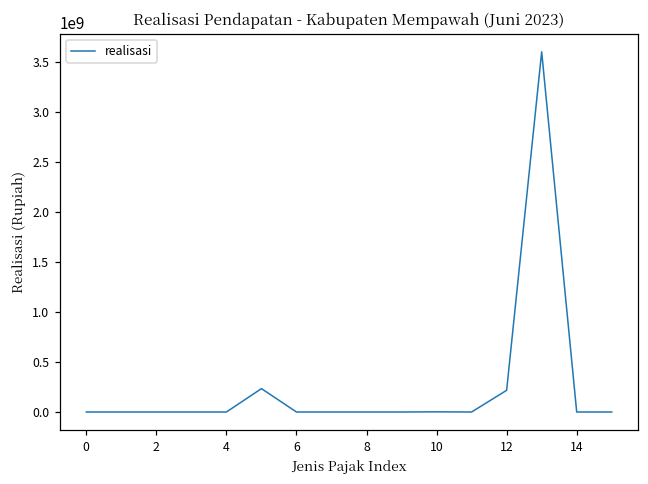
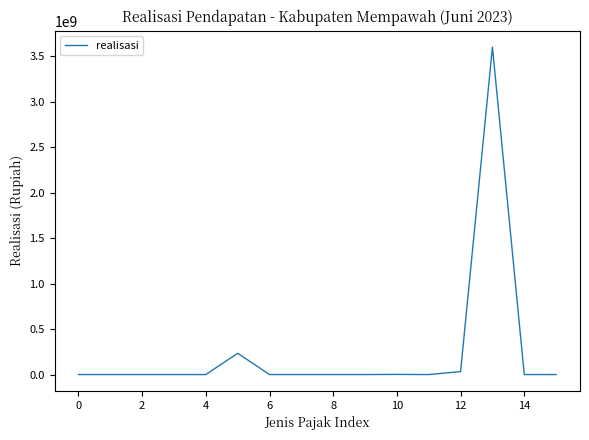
  {
    "0": 0,
    "2": 0,
    "4": 0,
    "6": 0,
    "8": 0,
    "10": 0,
-   "12": 200000000,
+   "12": 0,
    "14": 0
  }
